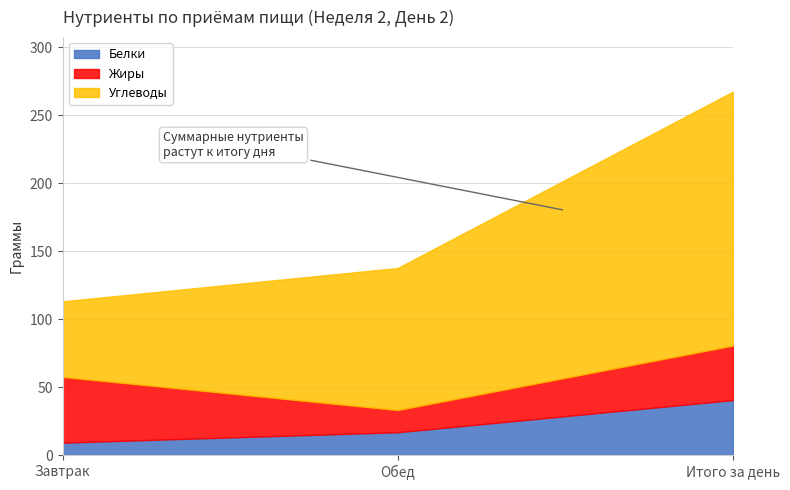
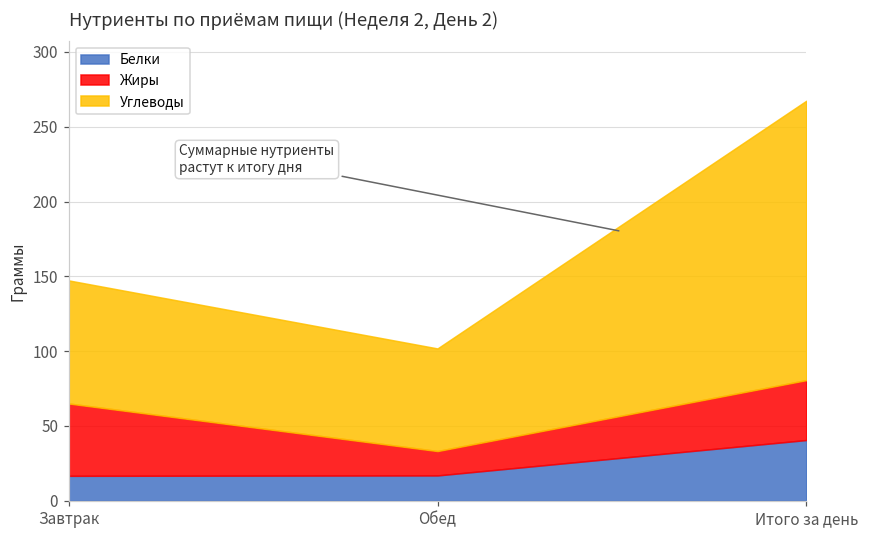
  {
    "Белки": {
-     "Завтрак": 9,
+     "Завтрак": 17,
      "Обед": 17,
      "Итого за день": 41
    },
    "Жиры": {
      "Завтрак": 48,
      "Обед": 16,
      "Итого за день": 40
    },
    "Углеводы": {
-     "Завтрак": 56,
-     "Обед": 104,
+     "Завтрак": 82,
+     "Обед": 69,
      "Итого за день": 187
    }
  }
